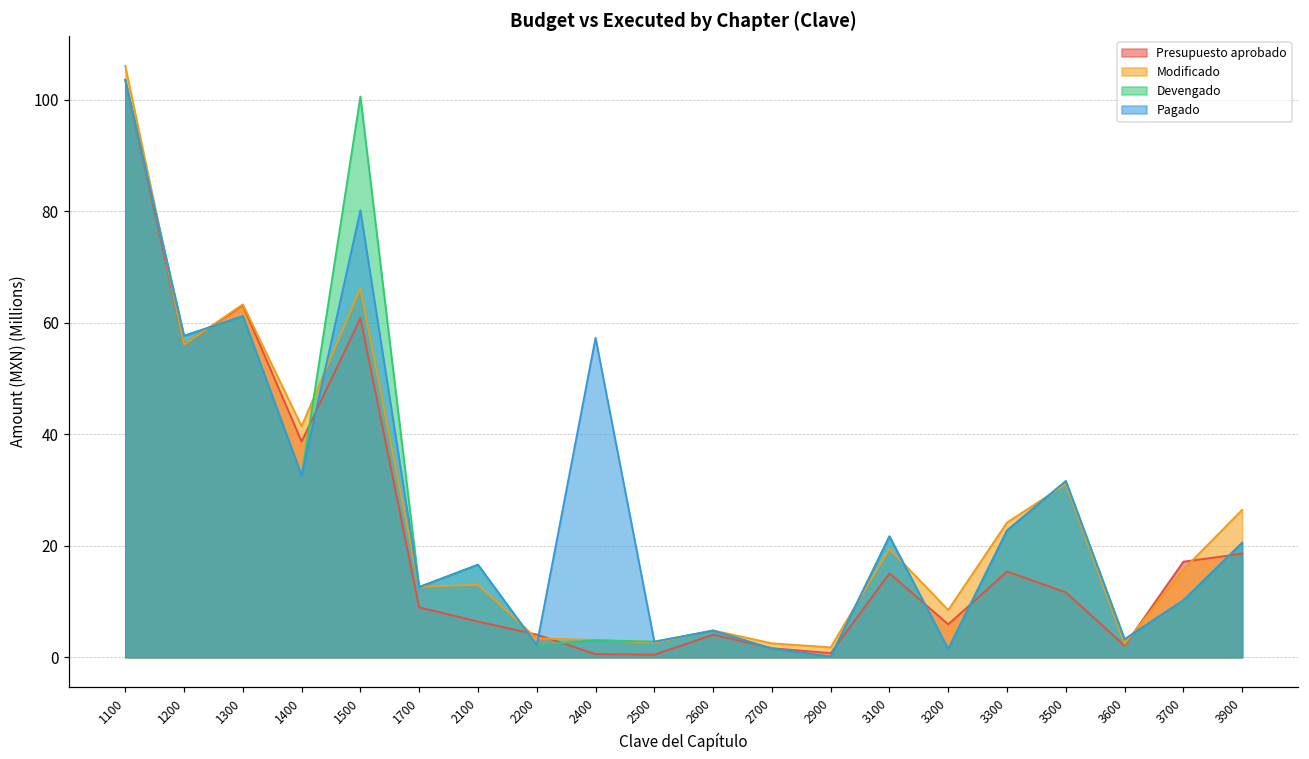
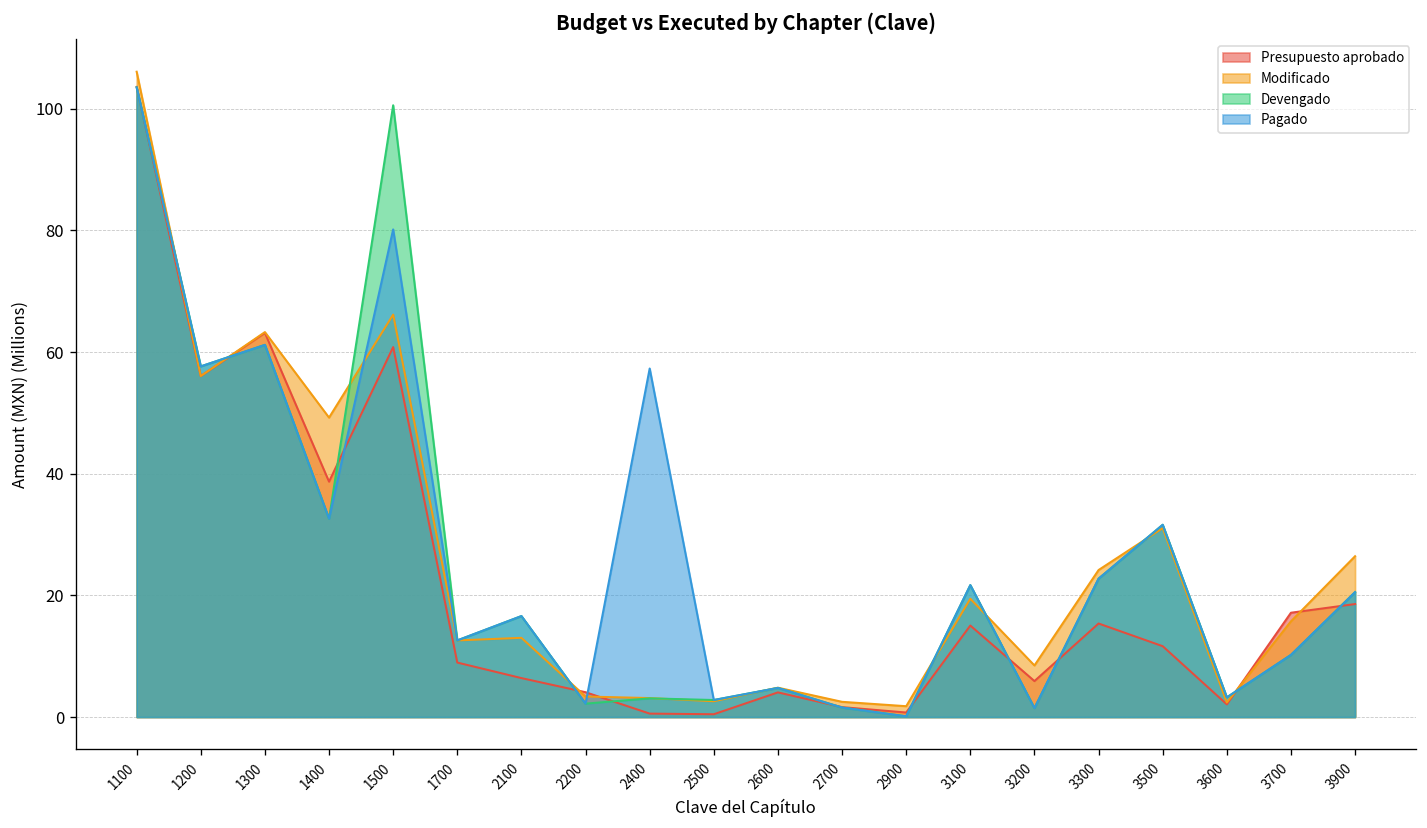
  {
    "Presupuesto aprobado": {
      "1400": 39,
      "1500": 61,
      "1700": 9,
      "2100": 6,
      "2200": 4,
      "2400": 1,
      "2500": 0,
      "2600": 4,
      "2900": 1,
      "3100": 15,
      "3200": 6,
      "3300": 15,
      "3500": 12,
      "3700": 17,
      "3900": 19
    },
    "Modificado": {
      "1100": 106,
-     "1400": 41,
+     "1400": 49,
      "1500": 66,
      "2100": 13,
      "2200": 3,
      "2700": 3,
      "2900": 2,
      "3100": 19,
      "3200": 8,
      "3300": 24,
      "3500": 31,
      "3700": 16,
      "3900": 26
    },
    "Devengado": {
      "1500": 101
    },
    "Pagado": {
      "1500": 80,
      "2400": 57
    }
  }
